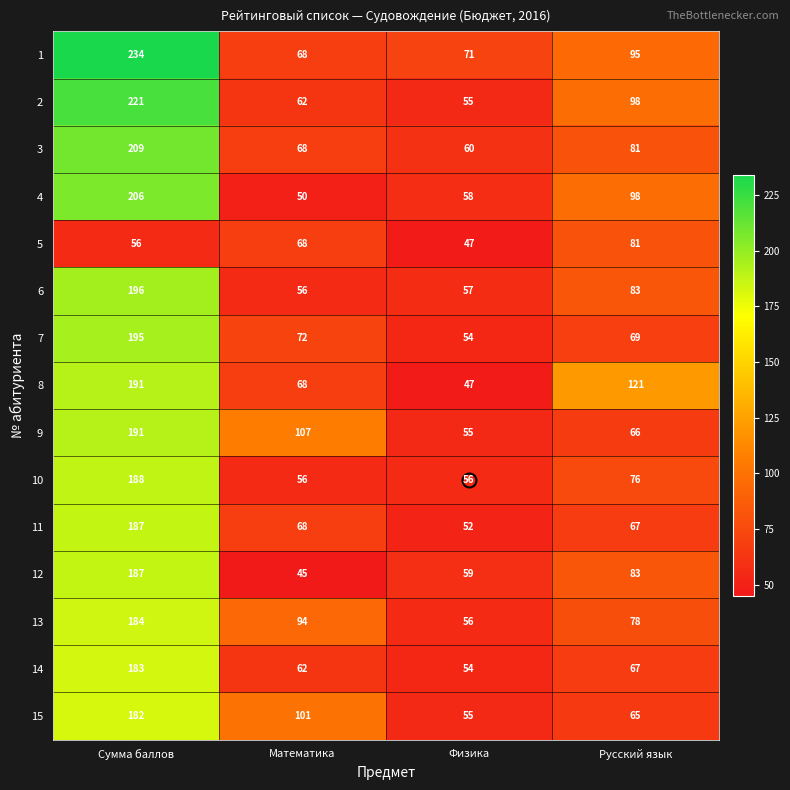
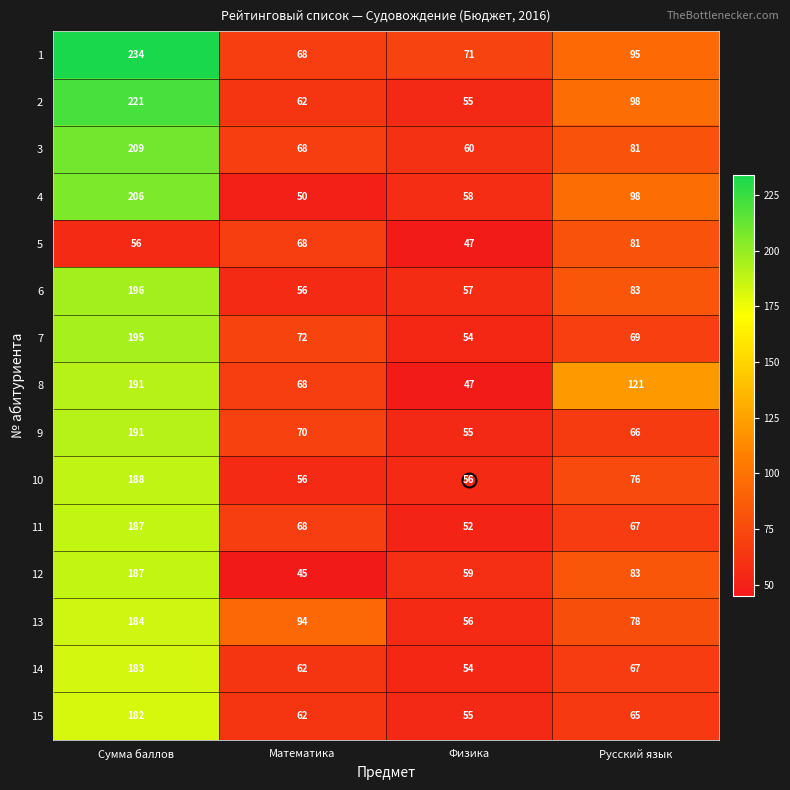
  {
    "1": {
      "Сумма баллов": 234,
      "Математика": 68,
      "Физика": 71,
      "Русский язык": 95
    },
    "2": {
      "Сумма баллов": 221,
      "Математика": 62,
      "Физика": 55,
      "Русский язык": 98
    },
    "3": {
      "Сумма баллов": 209,
      "Математика": 68,
      "Физика": 60,
      "Русский язык": 81
    },
    "4": {
      "Сумма баллов": 206,
      "Математика": 50,
      "Физика": 58,
      "Русский язык": 98
    },
    "5": {
      "Сумма баллов": 56,
      "Математика": 68,
      "Физика": 47,
      "Русский язык": 81
    },
    "6": {
      "Сумма баллов": 196,
      "Математика": 56,
      "Физика": 57,
      "Русский язык": 83
    },
    "7": {
      "Сумма баллов": 195,
      "Математика": 72,
      "Физика": 54,
      "Русский язык": 69
    },
    "8": {
      "Сумма баллов": 191,
      "Математика": 68,
      "Физика": 47,
      "Русский язык": 121
    },
    "9": {
      "Сумма баллов": 191,
-     "Математика": 107,
+     "Математика": 70,
      "Физика": 55,
      "Русский язык": 66
    },
    "10": {
      "Сумма баллов": 188,
      "Математика": 56,
      "Русский язык": 76
    },
    "11": {
      "Сумма баллов": 187,
      "Математика": 68,
      "Физика": 52,
      "Русский язык": 67
    },
    "12": {
      "Сумма баллов": 187,
      "Математика": 45,
      "Физика": 59,
      "Русский язык": 83
    },
    "13": {
      "Сумма баллов": 184,
      "Математика": 94,
      "Физика": 56,
      "Русский язык": 78
    },
    "14": {
      "Сумма баллов": 183,
      "Математика": 62,
      "Физика": 54,
      "Русский язык": 67
    },
    "15": {
      "Сумма баллов": 182,
-     "Математика": 101,
+     "Математика": 62,
      "Физика": 55,
      "Русский язык": 65
    }
  }
